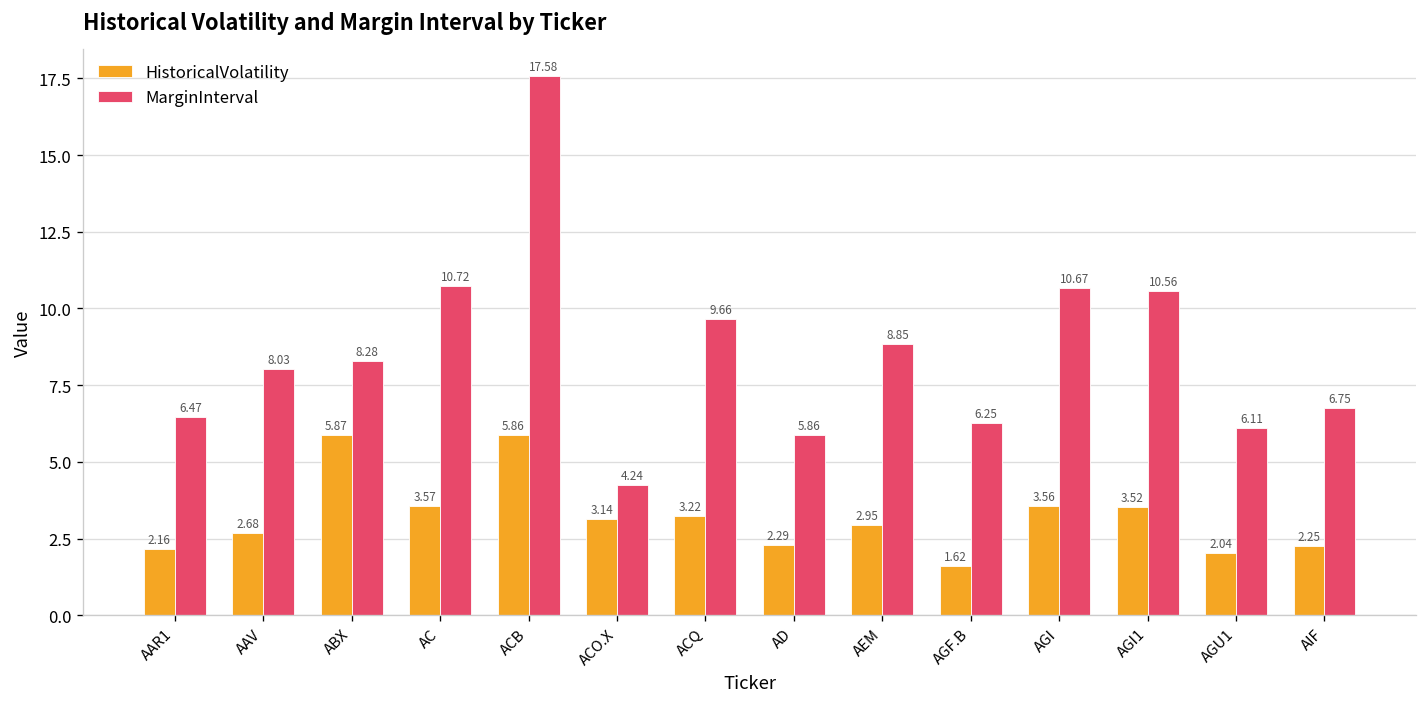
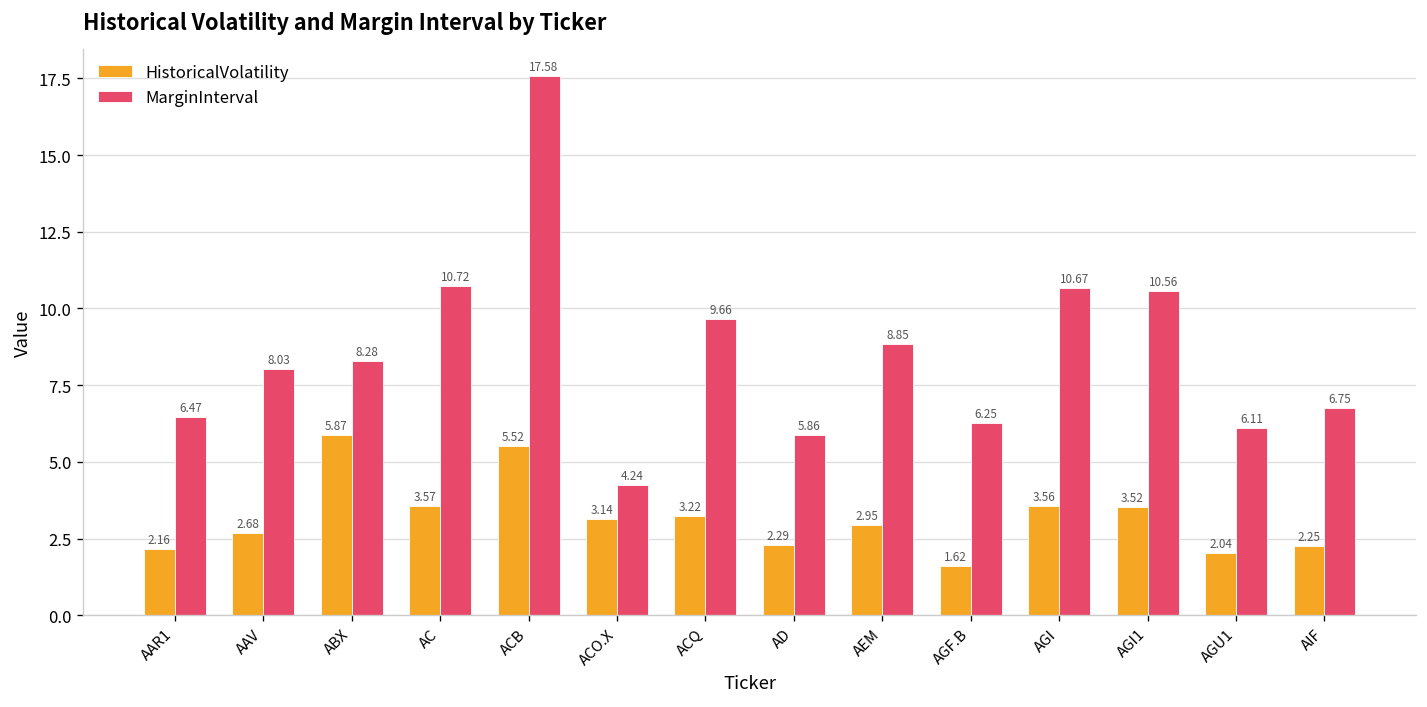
  {
    "HistoricalVolatility": {
      "AAR1": 2.16,
      "AAV": 2.68,
      "ABX": 5.87,
      "AC": 3.57,
-     "ACB": 5.86,
+     "ACB": 5.52,
      "ACO.X": 3.14,
      "ACQ": 3.22,
      "AD": 2.29,
      "AEM": 2.95,
      "AGF.B": 1.62,
      "AGI": 3.56,
      "AGI1": 3.52,
      "AGU1": 2.04,
      "AIF": 2.25
    },
    "MarginInterval": {
      "AAR1": 6.47,
      "AAV": 8.03,
      "ABX": 8.28,
      "AC": 10.72,
      "ACB": 17.58,
      "ACO.X": 4.24,
      "ACQ": 9.66,
      "AD": 5.86,
      "AEM": 8.85,
      "AGF.B": 6.25,
      "AGI": 10.67,
      "AGI1": 10.56,
      "AGU1": 6.11,
      "AIF": 6.75
    }
  }
